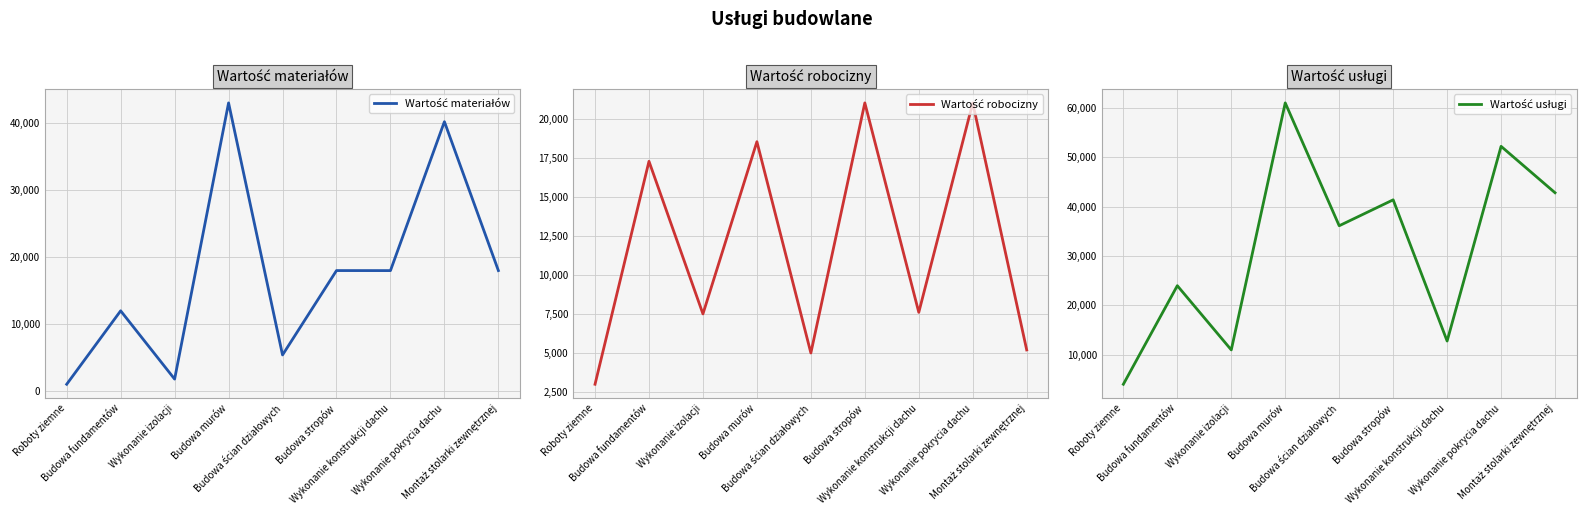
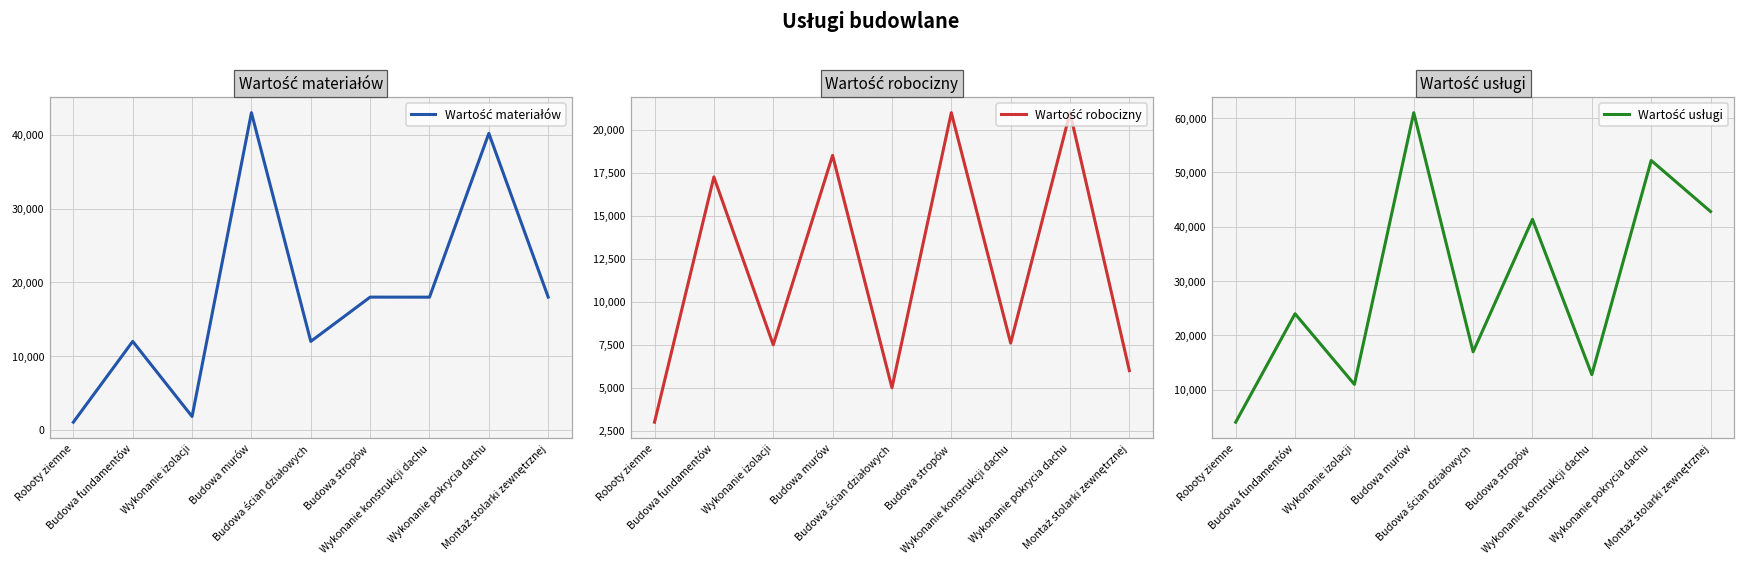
  {
    "Wartość materiałów": {
      "Roboty ziemne": "1,000",
      "Budowa fundamentów": "12,000",
      "Wykonanie izolacji": "2,000",
      "Budowa murów": "43,000",
-     "Budowa ścian działowych": "5,000",
+     "Budowa ścian działowych": "12,000",
      "Budowa stropów": "18,000",
      "Wykonanie konstrukcji dachu": "18,000",
      "Wykonanie pokrycia dachu": "40,000",
      "Montaż stolarki zewnętrznej": "18,000"
    },
    "Wartość robocizny": {
      "Roboty ziemne": "3,000",
      "Budowa fundamentów": "17,300",
      "Wykonanie izolacji": "7,500",
      "Budowa murów": "18,500",
      "Budowa ścian działowych": "5,000",
      "Budowa stropów": "21,000",
      "Wykonanie konstrukcji dachu": "7,600",
-     "Montaż stolarki zewnętrznej": "5,200"
+     "Montaż stolarki zewnętrznej": "6,000"
    },
    "Wartość usługi": {
      "Roboty ziemne": "4,000",
      "Budowa fundamentów": "24,000",
      "Wykonanie izolacji": "11,000",
      "Budowa murów": "61,000",
-     "Budowa ścian działowych": "36,000",
+     "Budowa ścian działowych": "17,000",
      "Budowa stropów": "41,000",
      "Wykonanie konstrukcji dachu": "13,000",
      "Wykonanie pokrycia dachu": "52,000",
      "Montaż stolarki zewnętrznej": "43,000"
    }
  }
